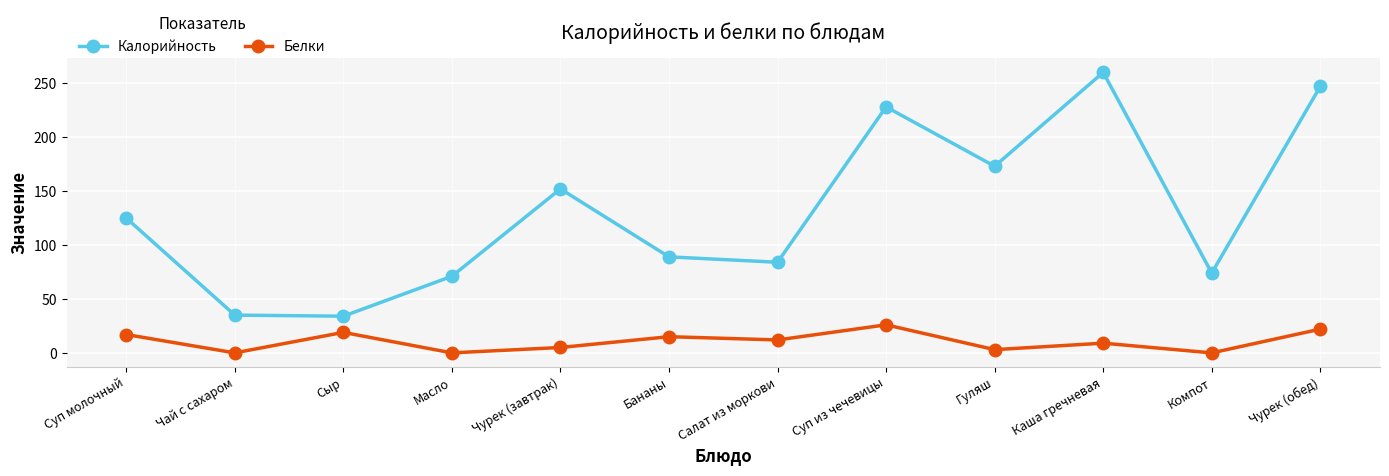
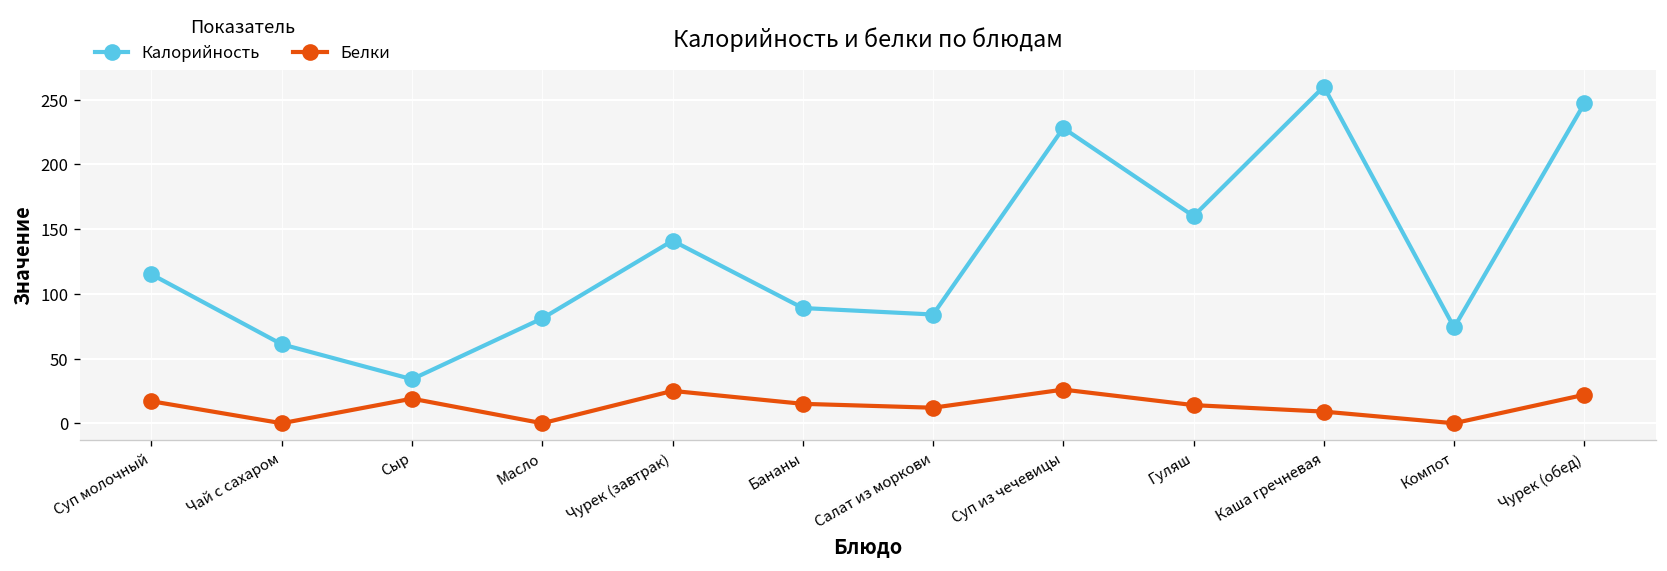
  {
    "Калорийность": {
-     "Суп молочный": 125,
-     "Чай с сахаром": 35,
+     "Суп молочный": 115,
+     "Чай с сахаром": 61,
      "Сыр": 34,
-     "Масло": 71,
-     "Чурек (завтрак)": 152,
+     "Масло": 81,
+     "Чурек (завтрак)": 141,
      "Бананы": 89,
      "Салат из моркови": 84,
      "Суп из чечевицы": 228,
-     "Гуляш": 173,
+     "Гуляш": 160,
      "Каша гречневая": 260,
      "Компот": 74,
      "Чурек (обед)": 247
    },
    "Белки": {
      "Суп молочный": 17,
      "Чай с сахаром": 0,
      "Сыр": 19,
      "Масло": 0,
-     "Чурек (завтрак)": 5,
+     "Чурек (завтрак)": 25,
      "Бананы": 15,
      "Салат из моркови": 12,
      "Суп из чечевицы": 26,
-     "Гуляш": 3,
+     "Гуляш": 14,
      "Каша гречневая": 9,
      "Компот": 0,
      "Чурек (обед)": 22
    }
  }
